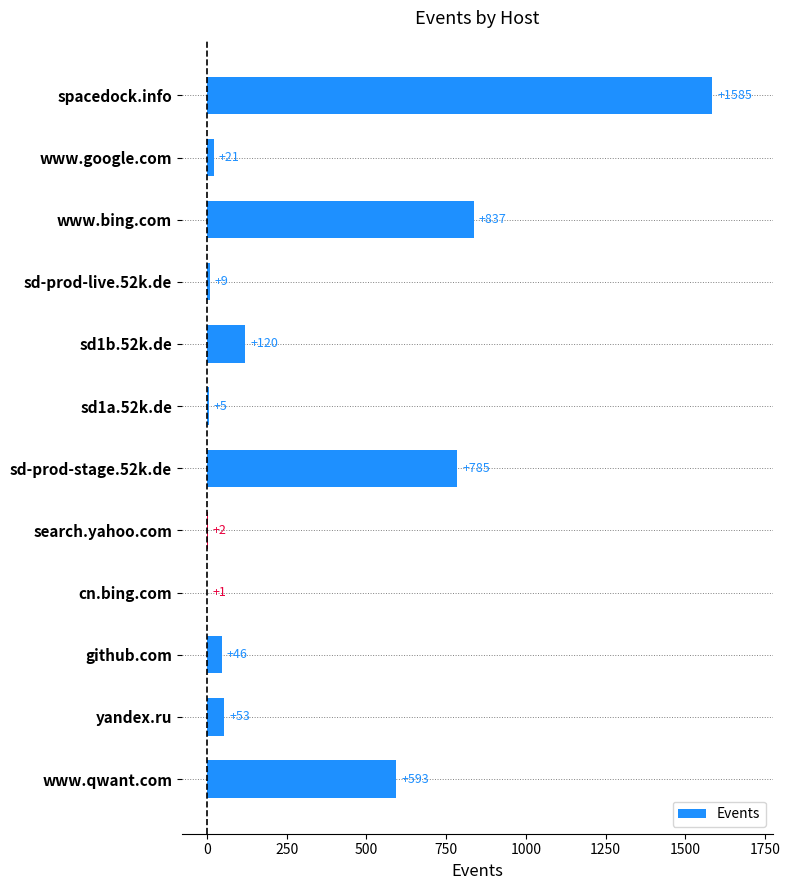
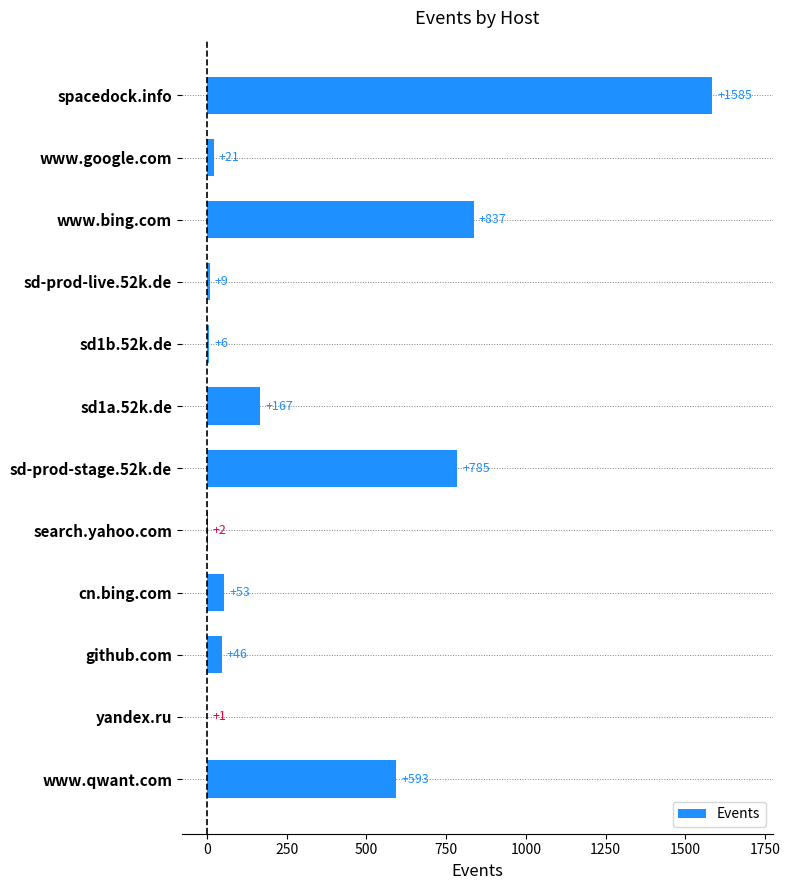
  {
    "spacedock.info": "+1585",
    "www.google.com": "+21",
    "www.bing.com": "+837",
    "sd-prod-live.52k.de": "+9",
-   "sd1b.52k.de": "+120",
-   "sd1a.52k.de": "+5",
+   "sd1b.52k.de": "+6",
+   "sd1a.52k.de": "+167",
    "sd-prod-stage.52k.de": "+785",
    "search.yahoo.com": "+2",
-   "cn.bing.com": "+1",
+   "cn.bing.com": "+53",
    "github.com": "+46",
-   "yandex.ru": "+53",
+   "yandex.ru": "+1",
    "www.qwant.com": "+593"
  }
